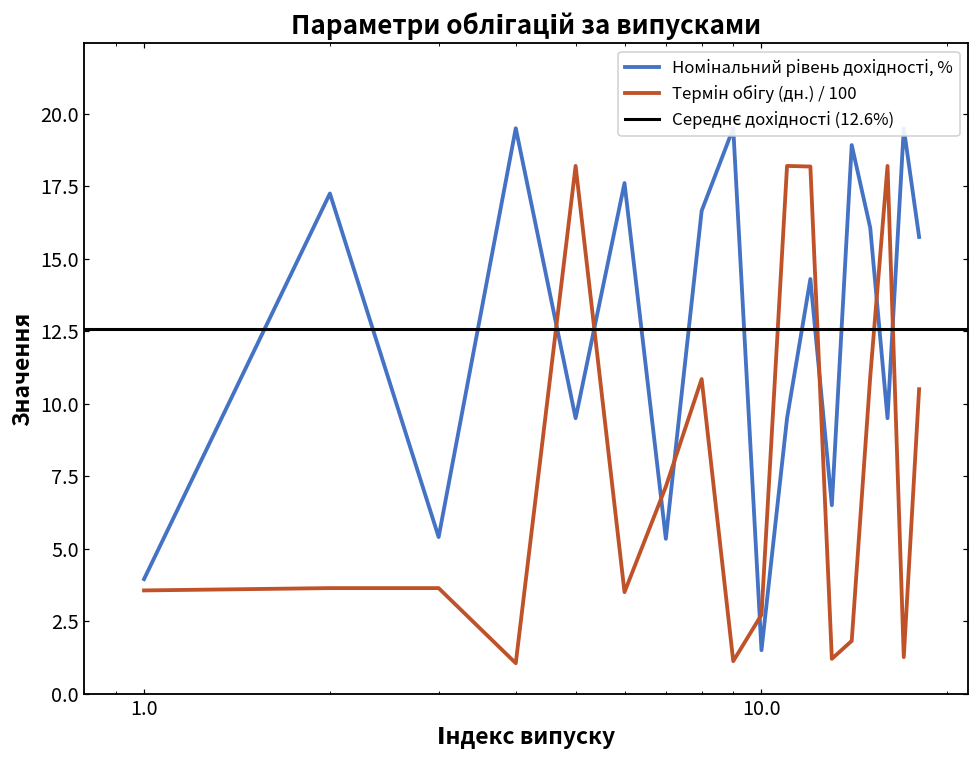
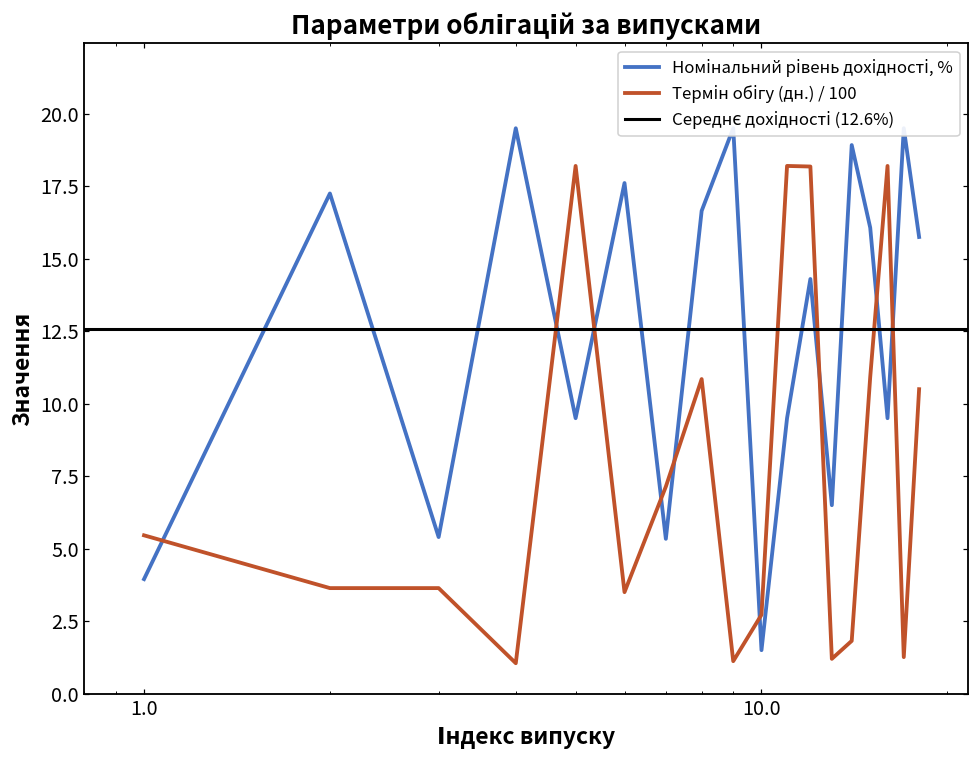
  {
    "Номінальний рівень дохідності, %": {
      "1.0": 4.0,
      "10.0": 1.5
    },
    "Термін обігу (дн.) / 100": {
-     "1.0": 3.6,
+     "1.0": 5.5,
      "10.0": 2.7
    }
  }
